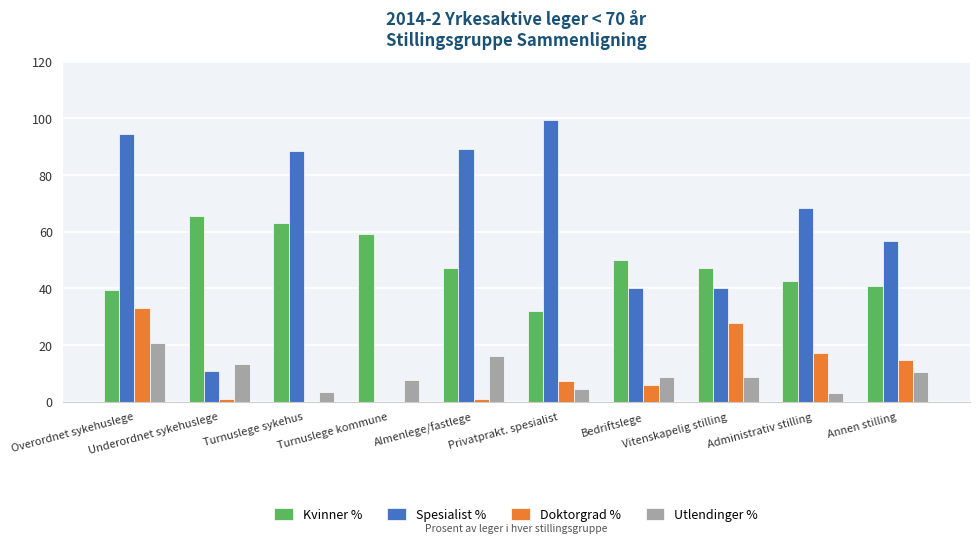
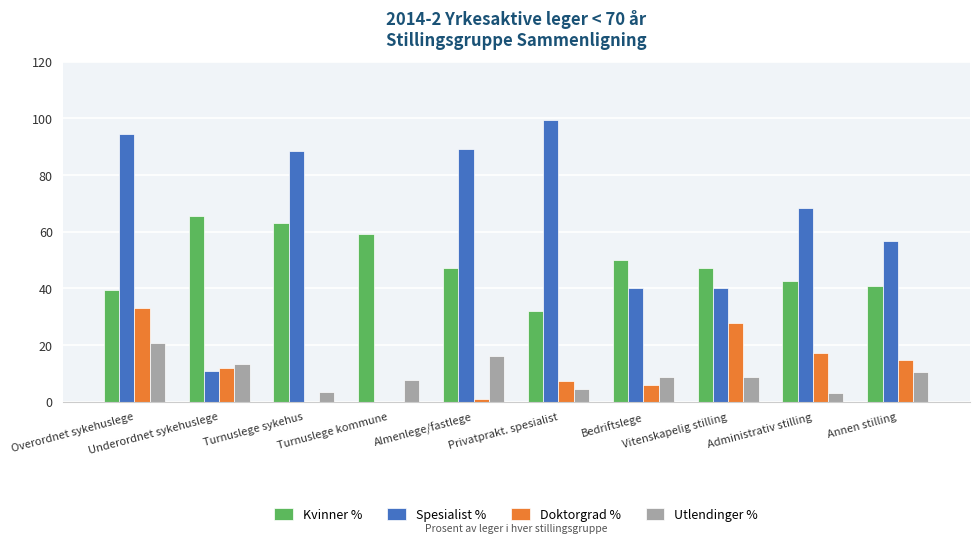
  {
    "Kvinner %": {
      "Overordnet sykehuslege": 39,
      "Underordnet sykehuslege": 66,
      "Turnuslege sykehus": 63,
      "Turnuslege kommune": 59,
      "Almenlege/fastlege": 47,
      "Privatprakt. spesialist": 32,
      "Bedriftslege": 50,
      "Vitenskapelig stilling": 47,
      "Administrativ stilling": 43,
      "Annen stilling": 41
    },
    "Spesialist %": {
      "Overordnet sykehuslege": 95,
      "Underordnet sykehuslege": 11,
      "Turnuslege sykehus": 88,
      "Turnuslege kommune": 0,
      "Almenlege/fastlege": 89,
      "Privatprakt. spesialist": 100,
      "Bedriftslege": 40,
      "Vitenskapelig stilling": 40,
      "Administrativ stilling": 69,
      "Annen stilling": 57
    },
    "Doktorgrad %": {
      "Overordnet sykehuslege": 33,
-     "Underordnet sykehuslege": 1,
+     "Underordnet sykehuslege": 12,
      "Turnuslege sykehus": 0,
      "Turnuslege kommune": 0,
      "Almenlege/fastlege": 1,
      "Privatprakt. spesialist": 8,
      "Bedriftslege": 6,
      "Vitenskapelig stilling": 28,
      "Administrativ stilling": 17,
      "Annen stilling": 15
    },
    "Utlendinger %": {
      "Overordnet sykehuslege": 21,
      "Underordnet sykehuslege": 13,
      "Turnuslege sykehus": 3,
      "Turnuslege kommune": 8,
      "Almenlege/fastlege": 16,
      "Privatprakt. spesialist": 5,
      "Bedriftslege": 9,
      "Vitenskapelig stilling": 9,
      "Administrativ stilling": 3,
      "Annen stilling": 11
    }
  }
